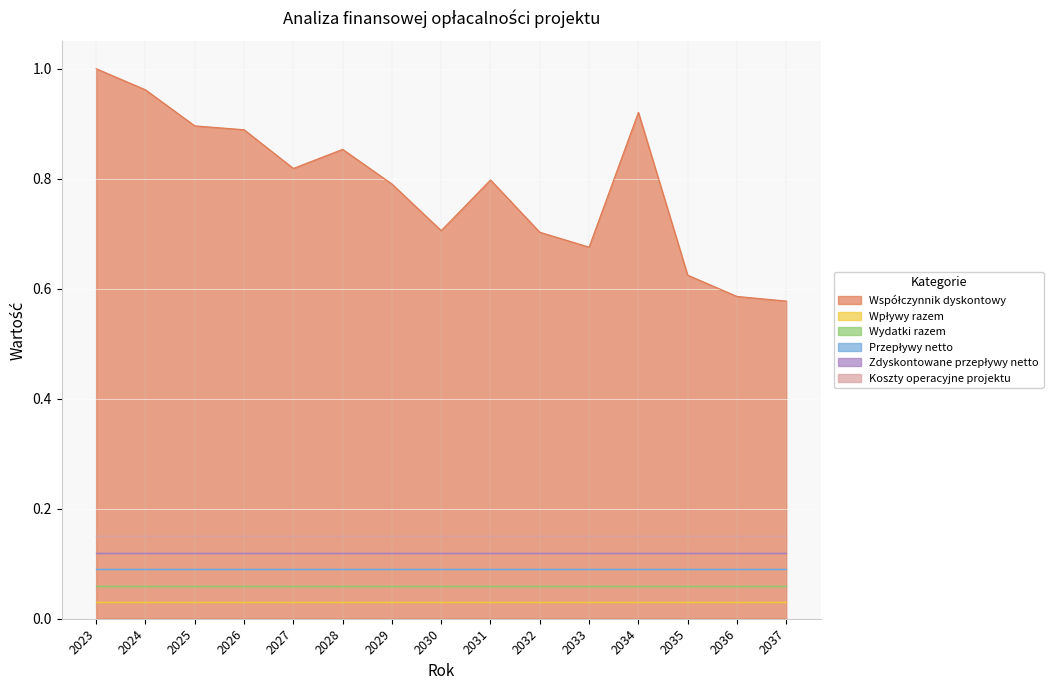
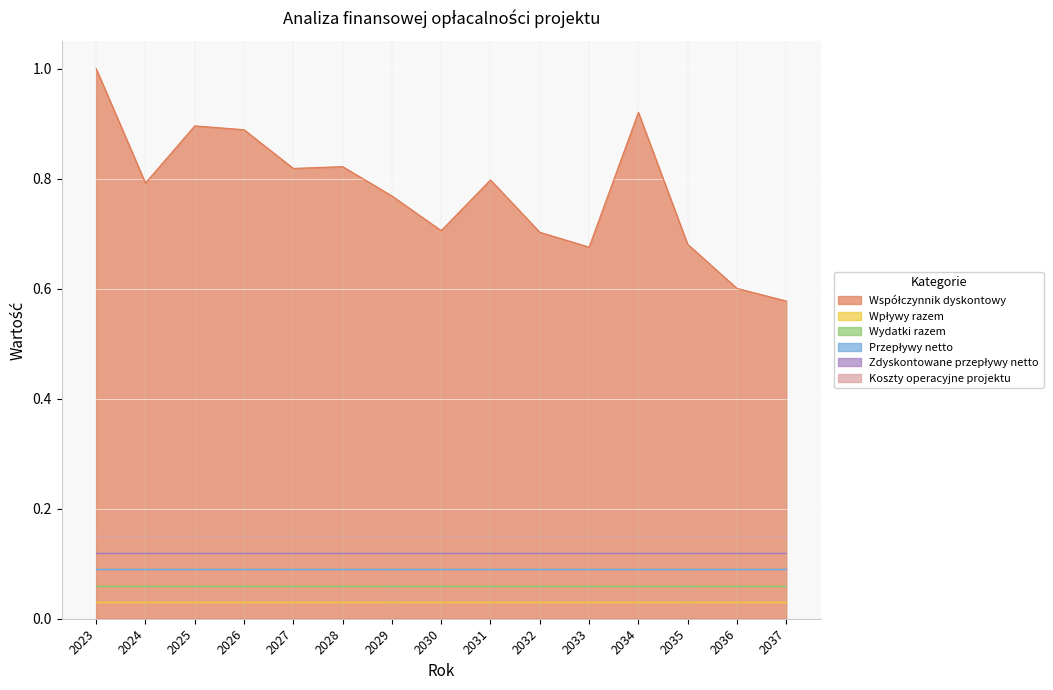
  {
    "Współczynnik dyskontowy": {
      "2023": 1.00,
-     "2024": 0.96,
+     "2024": 0.79,
      "2025": 0.90,
      "2026": 0.89,
      "2027": 0.82,
-     "2028": 0.85,
-     "2029": 0.79,
+     "2028": 0.82,
+     "2029": 0.77,
      "2030": 0.71,
      "2031": 0.80,
      "2032": 0.70,
      "2033": 0.68,
      "2034": 0.92,
-     "2035": 0.62,
-     "2036": 0.59,
+     "2035": 0.68,
+     "2036": 0.60,
      "2037": 0.58
    },
    "Wpływy razem": {
      "2023": 0.03,
      "2024": 0.03,
      "2025": 0.03,
      "2026": 0.03,
      "2027": 0.03,
      "2028": 0.03,
      "2029": 0.03,
      "2030": 0.03,
      "2031": 0.03,
      "2032": 0.03,
      "2033": 0.03,
      "2034": 0.03,
      "2035": 0.03,
      "2036": 0.03,
      "2037": 0.03
    },
    "Wydatki razem": {
      "2023": 0.06,
      "2024": 0.06,
      "2025": 0.06,
      "2026": 0.06,
      "2027": 0.06,
      "2028": 0.06,
      "2029": 0.06,
      "2030": 0.06,
      "2031": 0.06,
      "2032": 0.06,
      "2033": 0.06,
      "2034": 0.06,
      "2035": 0.06,
      "2036": 0.06,
      "2037": 0.06
    },
    "Przepływy netto": {
      "2023": 0.09,
      "2024": 0.09,
      "2025": 0.09,
      "2026": 0.09,
      "2027": 0.09,
      "2028": 0.09,
      "2029": 0.09,
      "2030": 0.09,
      "2031": 0.09,
      "2032": 0.09,
      "2033": 0.09,
      "2034": 0.09,
      "2035": 0.09,
      "2036": 0.09,
      "2037": 0.09
    },
    "Zdyskontowane przepływy netto": {
      "2023": 0.12,
      "2024": 0.12,
      "2025": 0.12,
      "2026": 0.12,
      "2027": 0.12,
      "2028": 0.12,
      "2029": 0.12,
      "2030": 0.12,
      "2031": 0.12,
      "2032": 0.12,
      "2033": 0.12,
      "2034": 0.12,
      "2035": 0.12,
      "2036": 0.12,
      "2037": 0.12
    },
    "Koszty operacyjne projektu": {
      "2023": 0.15,
      "2024": 0.15,
      "2025": 0.15,
      "2026": 0.15,
      "2027": 0.15,
      "2028": 0.15,
      "2029": 0.15,
      "2030": 0.15,
      "2031": 0.15,
      "2032": 0.15,
      "2033": 0.15,
      "2034": 0.15,
      "2035": 0.15,
      "2036": 0.15,
      "2037": 0.15
    }
  }
